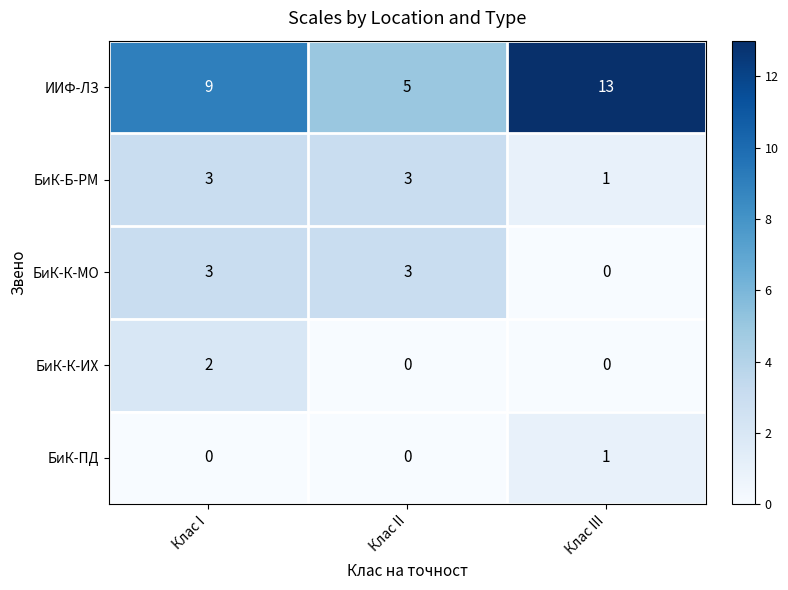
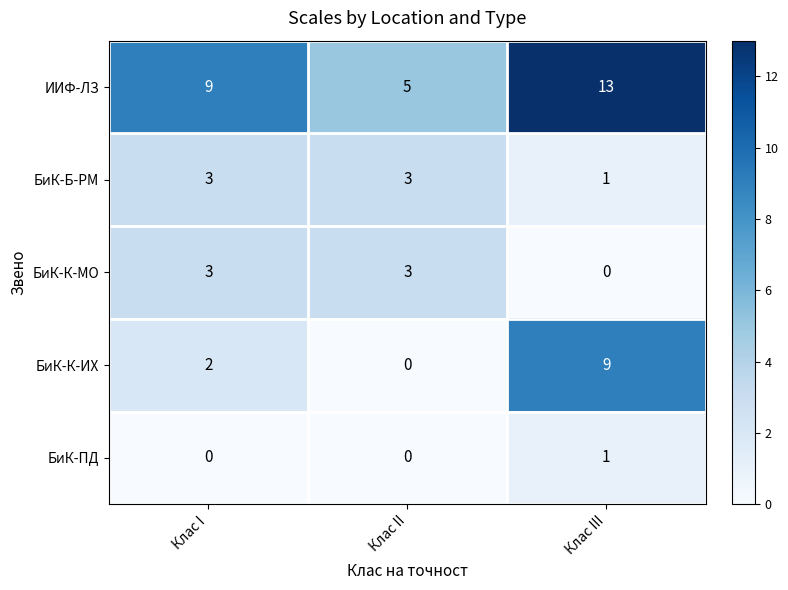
  {
    "ИИФ-ЛЗ": {
      "Клас I": 9,
      "Клас II": 5,
      "Клас III": 13
    },
    "БиК-Б-РМ": {
      "Клас I": 3,
      "Клас II": 3,
      "Клас III": 1
    },
    "БиК-К-МО": {
      "Клас I": 3,
      "Клас II": 3,
      "Клас III": 0
    },
    "БиК-К-ИХ": {
      "Клас I": 2,
      "Клас II": 0,
-     "Клас III": 0
+     "Клас III": 9
    },
    "БиК-ПД": {
      "Клас I": 0,
      "Клас II": 0,
      "Клас III": 1
    }
  }
